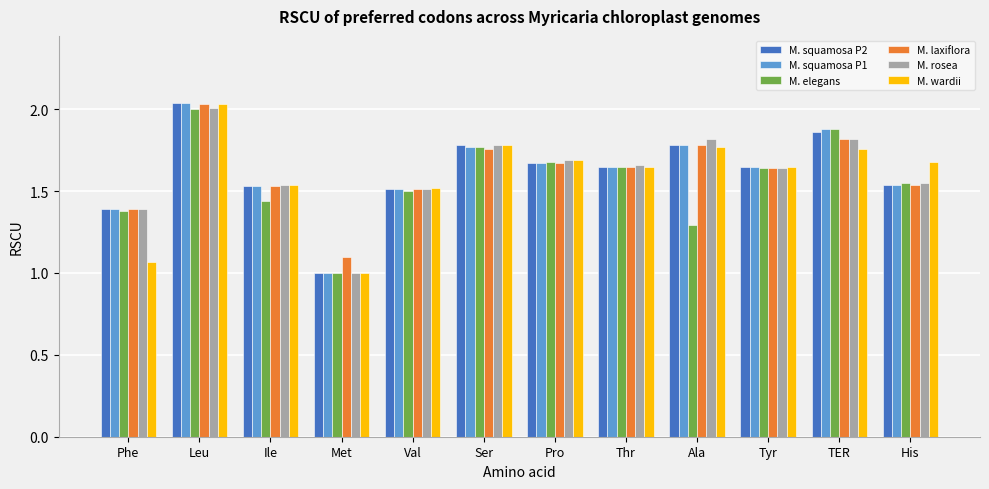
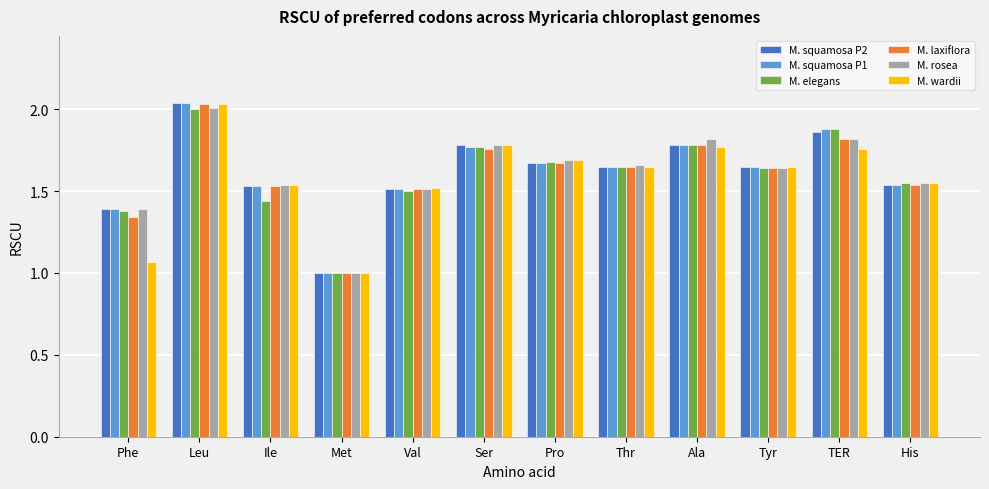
  {
    "M. elegans": {
      "Phe": 1.38,
      "Leu": 2.00,
      "Ile": 1.44,
      "Met": 1.00,
      "Val": 1.50,
      "Ser": 1.77,
      "Pro": 1.68,
      "Thr": 1.65,
-     "Ala": 1.29,
+     "Ala": 1.78,
      "Tyr": 1.64,
      "TER": 1.88,
      "His": 1.55
    },
    "M. laxiflora": {
-     "Phe": 1.39,
+     "Phe": 1.34,
      "Leu": 2.03,
      "Ile": 1.53,
-     "Met": 1.1,
+     "Met": 1.0,
      "Val": 1.51,
      "Ser": 1.76,
      "Pro": 1.67,
      "Thr": 1.65,
      "Ala": 1.78,
      "Tyr": 1.64,
      "TER": 1.82,
      "His": 1.54
    },
    "M. rosea": {
      "Phe": 1.39,
      "Leu": 2.01,
      "Ile": 1.54,
      "Met": 1.00,
      "Val": 1.51,
      "Ser": 1.78,
      "Pro": 1.69,
      "Thr": 1.66,
      "Ala": 1.82,
      "Tyr": 1.64,
      "TER": 1.82,
      "His": 1.55
    },
    "M. wardii": {
      "Phe": 1.07,
      "Leu": 2.03,
      "Ile": 1.54,
      "Met": 1.00,
      "Val": 1.52,
      "Ser": 1.78,
      "Pro": 1.69,
      "Thr": 1.65,
      "Ala": 1.77,
      "Tyr": 1.65,
      "TER": 1.76,
-     "His": 1.68
+     "His": 1.55
    }
  }
